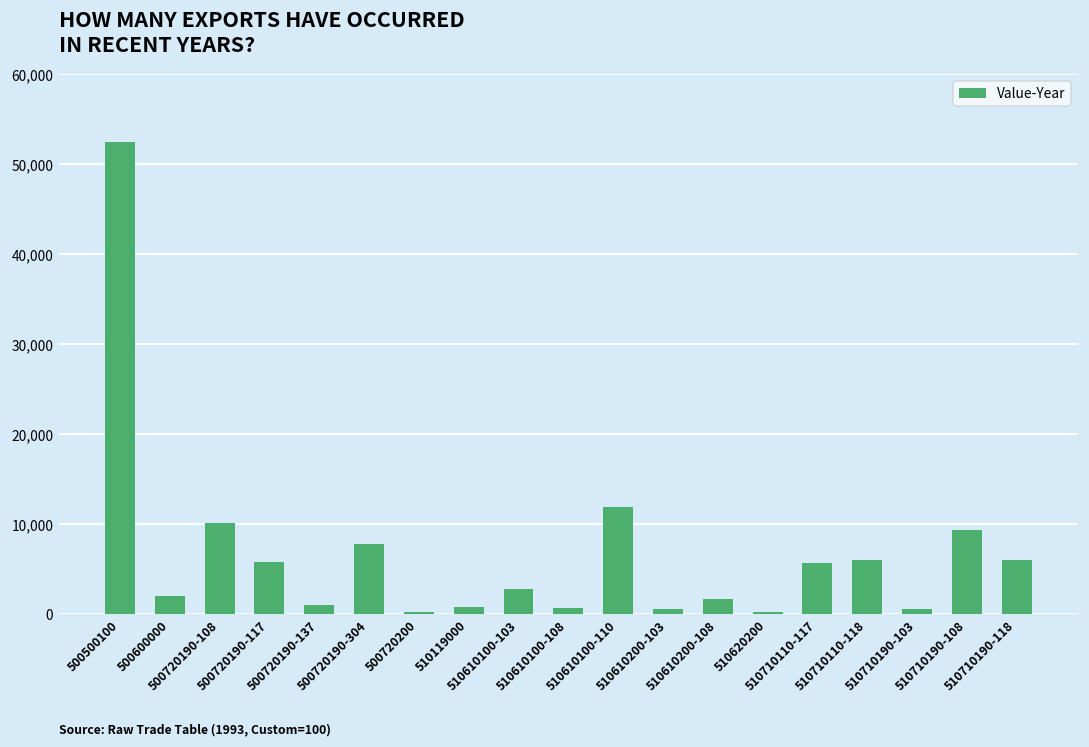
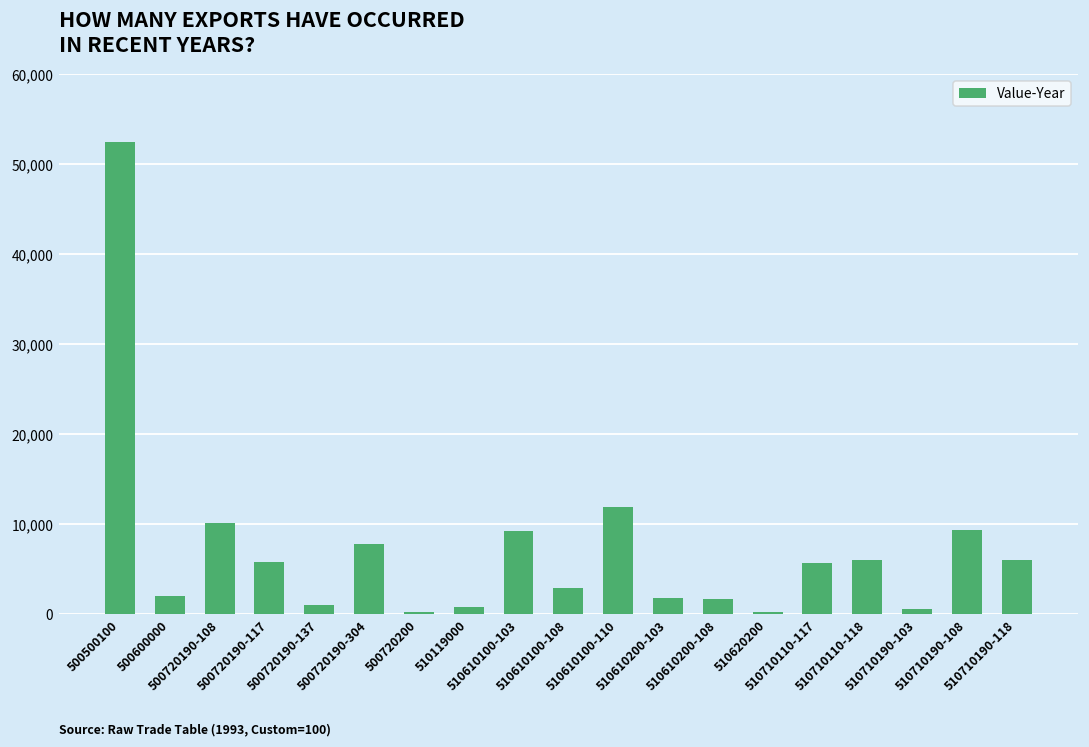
  {
    "500500100": "52,000",
    "500600000": "2,000",
    "500720190-108": "10,000",
    "500720190-117": "6,000",
    "500720190-137": "1,000",
    "500720190-304": "8,000",
    "510119000": "1,000",
-   "510610100-103": "3,000",
-   "510610100-108": "1,000",
+   "510610100-103": "9,000",
+   "510610100-108": "3,000",
    "510610100-110": "12,000",
-   "510610200-103": "1,000",
+   "510610200-103": "2,000",
    "510610200-108": "2,000",
    "510710110-117": "6,000",
    "510710110-118": "6,000",
    "510710190-103": "1,000",
    "510710190-108": "9,000",
    "510710190-118": "6,000"
  }
